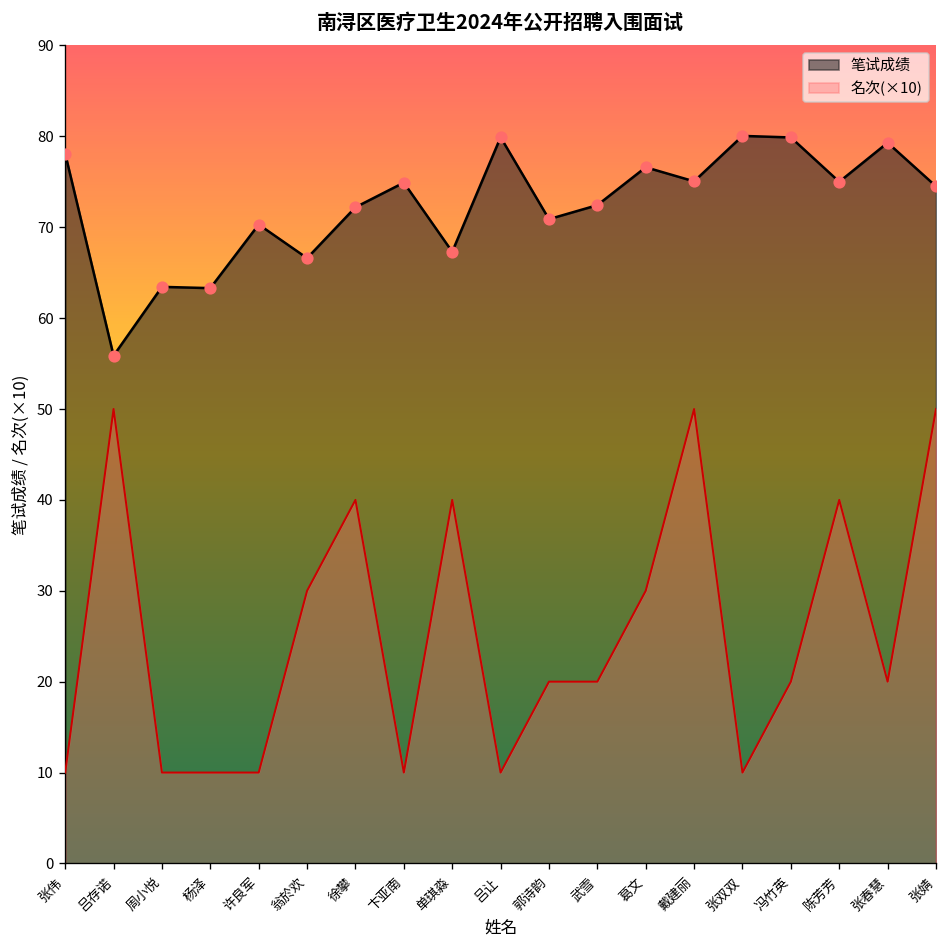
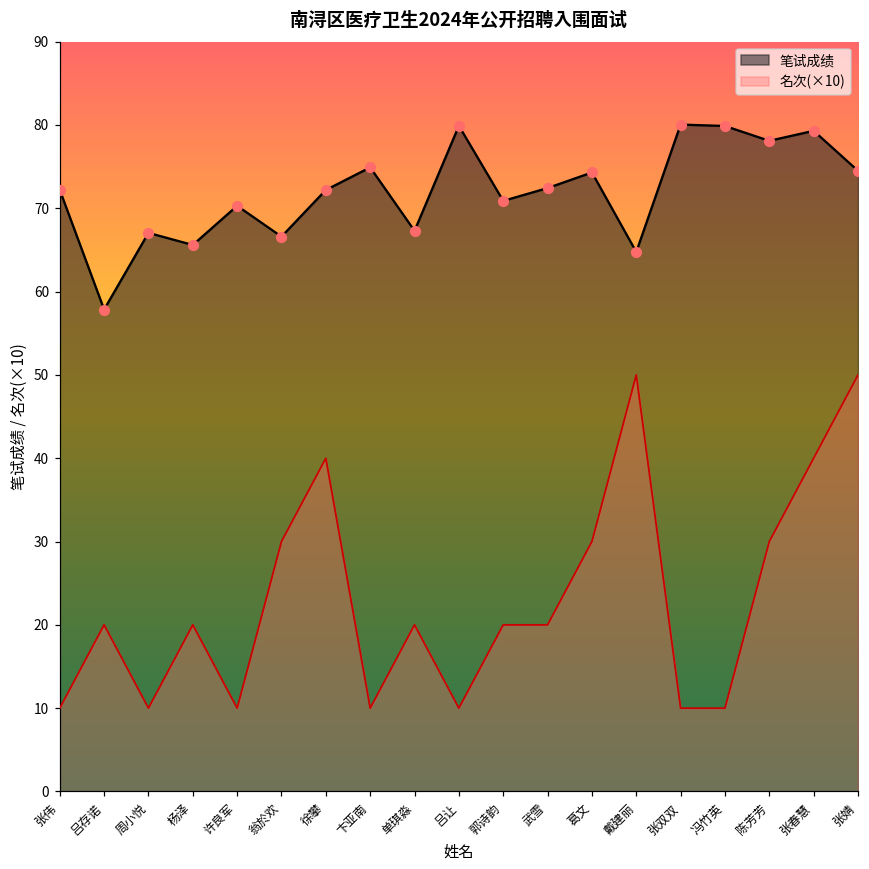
  {
    "笔试成绩": {
-     "张伟": 78,
-     "吕存诺": 56,
-     "周小悦": 63,
-     "杨泽": 63,
+     "张伟": 72,
+     "吕存诺": 58,
+     "周小悦": 67,
+     "杨泽": 66,
      "许良军": 70,
      "翁於欢": 67,
      "徐攀": 72,
      "卞亚南": 75,
      "单琪淼": 67,
      "吕让": 80,
      "郭诗韵": 71,
      "武雪": 72,
-     "葛文": 77,
-     "戴建丽": 75,
+     "葛文": 74,
+     "戴建丽": 65,
      "张双双": 80,
      "冯竹英": 80,
-     "陈芳芳": 75,
+     "陈芳芳": 78,
      "张春慧": 79,
      "张婧": 75
    },
    "名次(×10)": {
      "张伟": 10,
-     "吕存诺": 50,
+     "吕存诺": 20,
      "周小悦": 10,
-     "杨泽": 10,
+     "杨泽": 20,
      "许良军": 10,
      "翁於欢": 30,
      "徐攀": 40,
      "卞亚南": 10,
-     "单琪淼": 40,
+     "单琪淼": 20,
      "吕让": 10,
      "郭诗韵": 20,
      "武雪": 20,
      "葛文": 30,
      "戴建丽": 50,
      "张双双": 10,
-     "冯竹英": 20,
-     "陈芳芳": 40,
-     "张春慧": 20,
+     "冯竹英": 10,
+     "陈芳芳": 30,
+     "张春慧": 40,
      "张婧": 50
    }
  }
